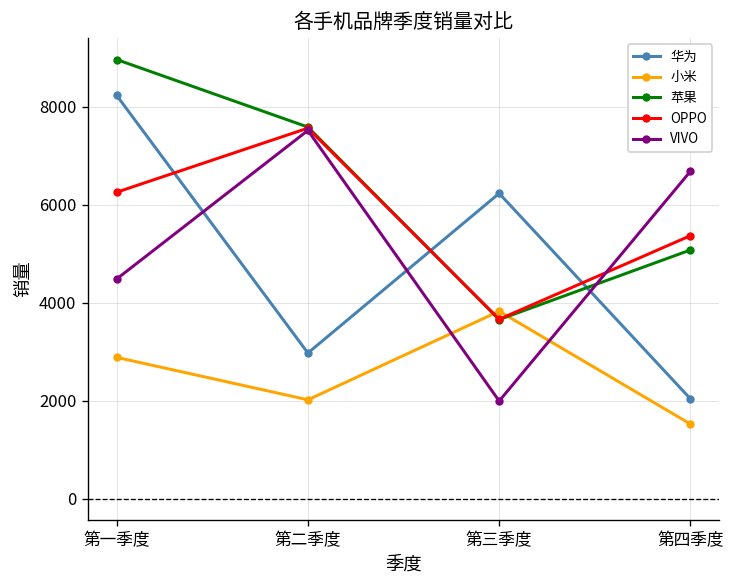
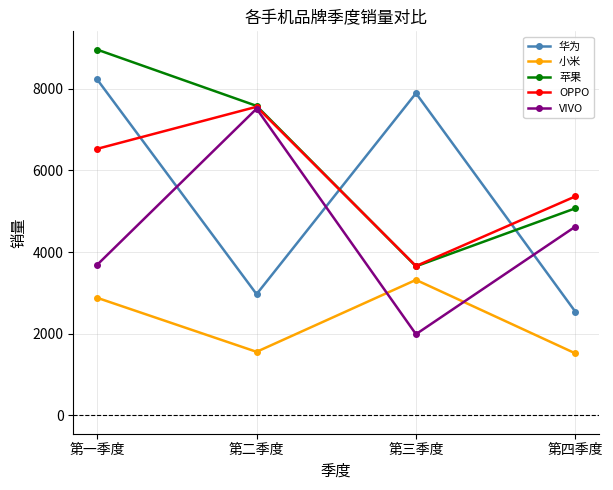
  {
    "华为": {
      "第一季度": 8200,
      "第二季度": 3000,
-     "第三季度": 6200,
-     "第四季度": 2000
+     "第三季度": 7900,
+     "第四季度": 2500
    },
    "小米": {
      "第一季度": 2900,
-     "第二季度": 2000,
-     "第三季度": 3800,
+     "第二季度": 1600,
+     "第三季度": 3300,
      "第四季度": 1500
    },
    "苹果": {
      "第一季度": 9000,
      "第四季度": 5100
    },
    "OPPO": {
-     "第一季度": 6300,
+     "第一季度": 6500,
      "第四季度": 5400
    },
    "VIVO": {
-     "第一季度": 4500,
+     "第一季度": 3700,
      "第三季度": 2000,
-     "第四季度": 6700
+     "第四季度": 4600
    }
  }
